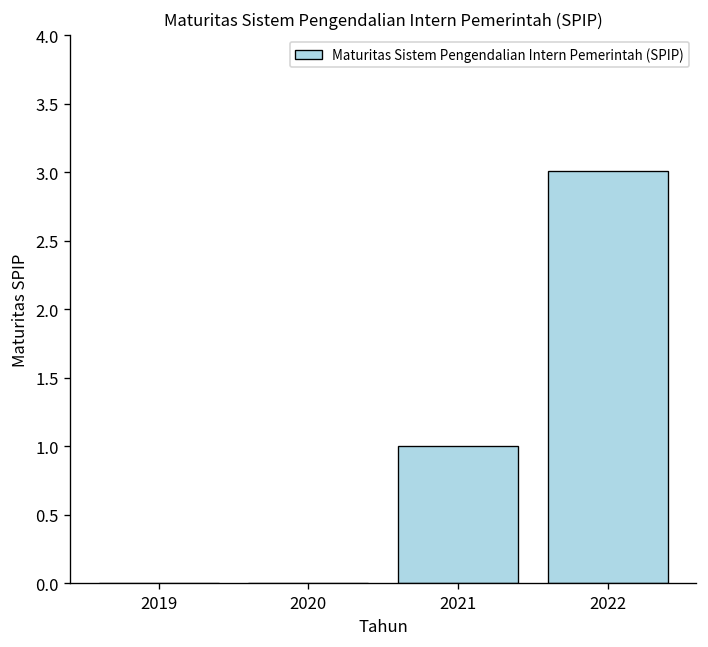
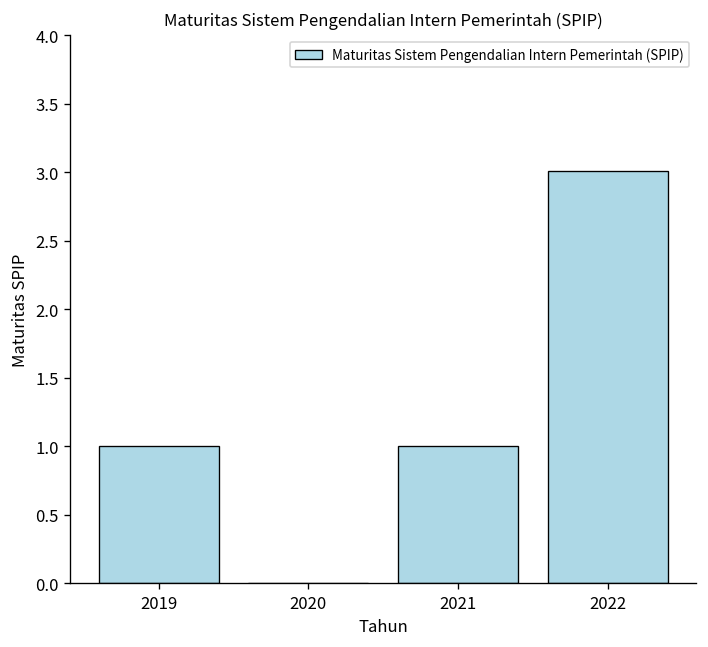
  {
-   "2019": 0,
+   "2019": 1,
    "2020": 0,
    "2021": 1,
    "2022": 3
  }
